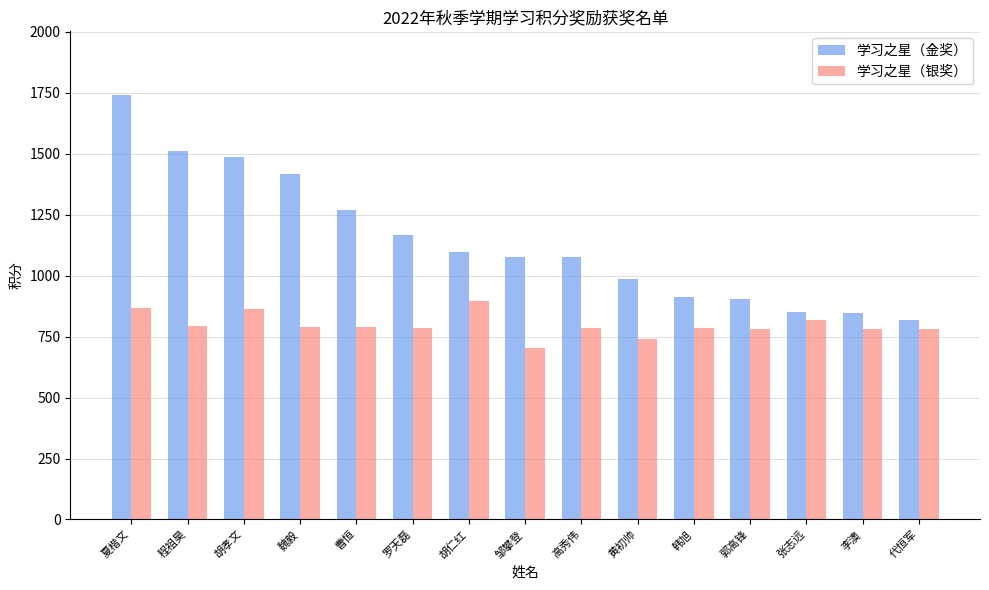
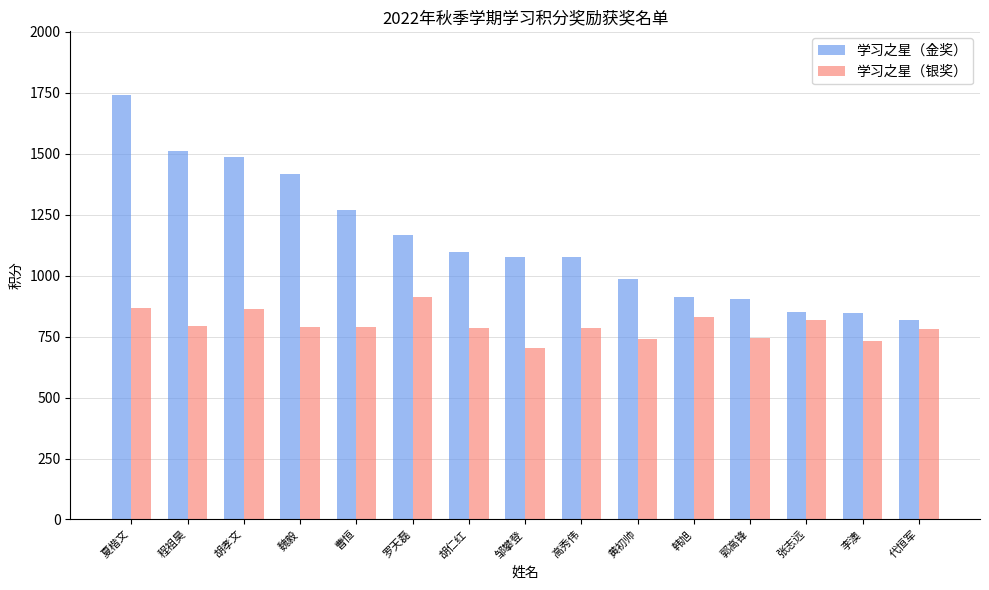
  {
    "学习之星（金奖）": {
      "夏楷文": 1740,
      "程祖昊": 1510,
      "胡孝文": 1490,
      "魏毅": 1420,
      "曹恒": 1270,
      "罗天磊": 1170,
      "胡仁红": 1100,
      "邹攀登": 1080,
      "高秀伟": 1080,
      "黄初帅": 990,
      "韩旭": 910,
      "郭高锋": 900,
      "张志远": 850,
      "李澳": 850,
      "代恒军": 820
    },
    "学习之星（银奖）": {
      "夏楷文": 870,
      "程祖昊": 790,
      "胡孝文": 860,
      "魏毅": 790,
      "曹恒": 790,
-     "罗天磊": 790,
-     "胡仁红": 900,
+     "罗天磊": 910,
+     "胡仁红": 790,
      "邹攀登": 700,
      "高秀伟": 790,
      "黄初帅": 740,
-     "韩旭": 780,
-     "郭高锋": 780,
+     "韩旭": 830,
+     "郭高锋": 750,
      "张志远": 820,
-     "李澳": 780,
+     "李澳": 730,
      "代恒军": 780
    }
  }
